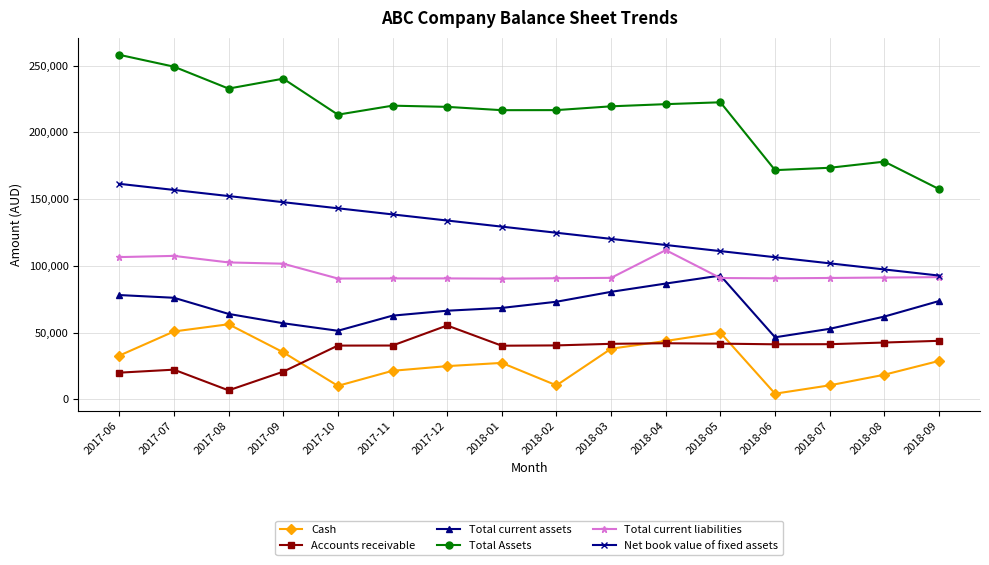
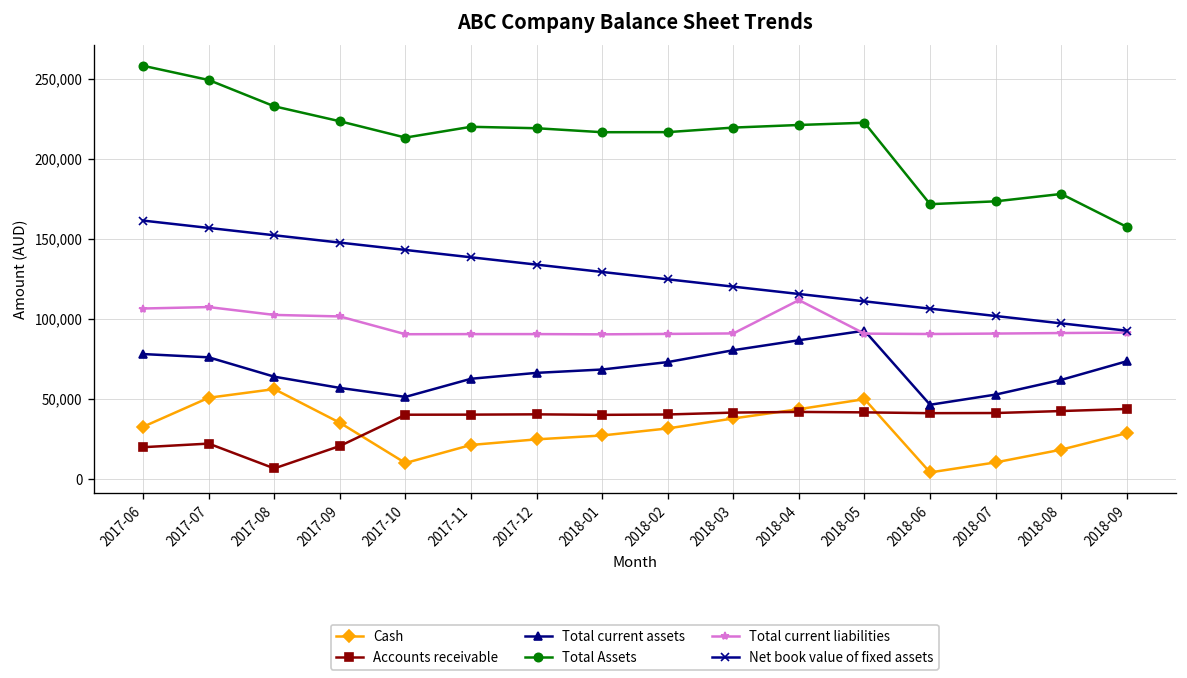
  {
    "Cash": {
      "2017-06": "33,000",
      "2017-07": "51,000",
      "2017-08": "56,000",
      "2017-09": "35,000",
      "2017-10": "10,000",
      "2017-11": "21,000",
      "2017-12": "25,000",
      "2018-01": "27,000",
-     "2018-02": "10,000",
+     "2018-02": "32,000",
      "2018-03": "38,000",
      "2018-05": "50,000",
      "2018-06": "4,000",
      "2018-07": "11,000",
      "2018-08": "18,000",
      "2018-09": "29,000"
    },
    "Accounts receivable": {
      "2017-06": "20,000",
      "2017-07": "22,000",
      "2017-08": "7,000",
      "2017-09": "21,000",
      "2017-10": "40,000",
      "2017-11": "40,000",
-     "2017-12": "55,000",
+     "2017-12": "41,000",
      "2018-01": "40,000",
      "2018-02": "40,000",
      "2018-03": "42,000",
      "2018-05": "42,000",
      "2018-06": "41,000",
      "2018-07": "41,000",
      "2018-08": "43,000",
      "2018-09": "44,000"
    },
    "Total Assets": {
      "2017-06": "258,000",
      "2017-07": "249,000",
      "2017-08": "233,000",
-     "2017-09": "240,000",
+     "2017-09": "224,000",
      "2017-10": "213,000",
      "2017-11": "220,000",
      "2017-12": "219,000",
      "2018-01": "217,000",
      "2018-02": "217,000",
      "2018-03": "220,000",
      "2018-04": "221,000",
      "2018-05": "223,000",
      "2018-06": "172,000",
      "2018-07": "174,000",
      "2018-08": "178,000",
      "2018-09": "158,000"
    },
    "Total current liabilities": {
      "2017-06": "107,000",
      "2017-07": "108,000",
      "2017-08": "103,000",
      "2017-09": "102,000",
      "2017-10": "91,000",
      "2017-11": "91,000",
      "2017-12": "91,000",
      "2018-01": "90,000",
      "2018-02": "91,000",
      "2018-03": "91,000",
      "2018-04": "112,000",
      "2018-06": "91,000",
      "2018-07": "91,000",
      "2018-08": "91,000"
    }
  }
